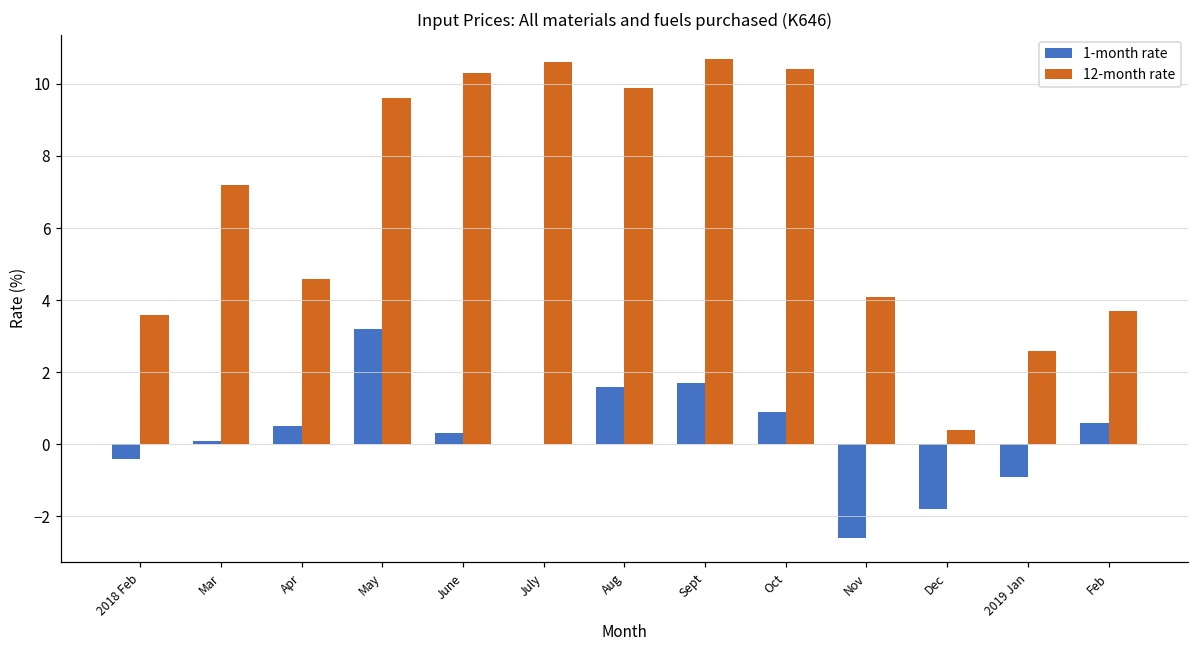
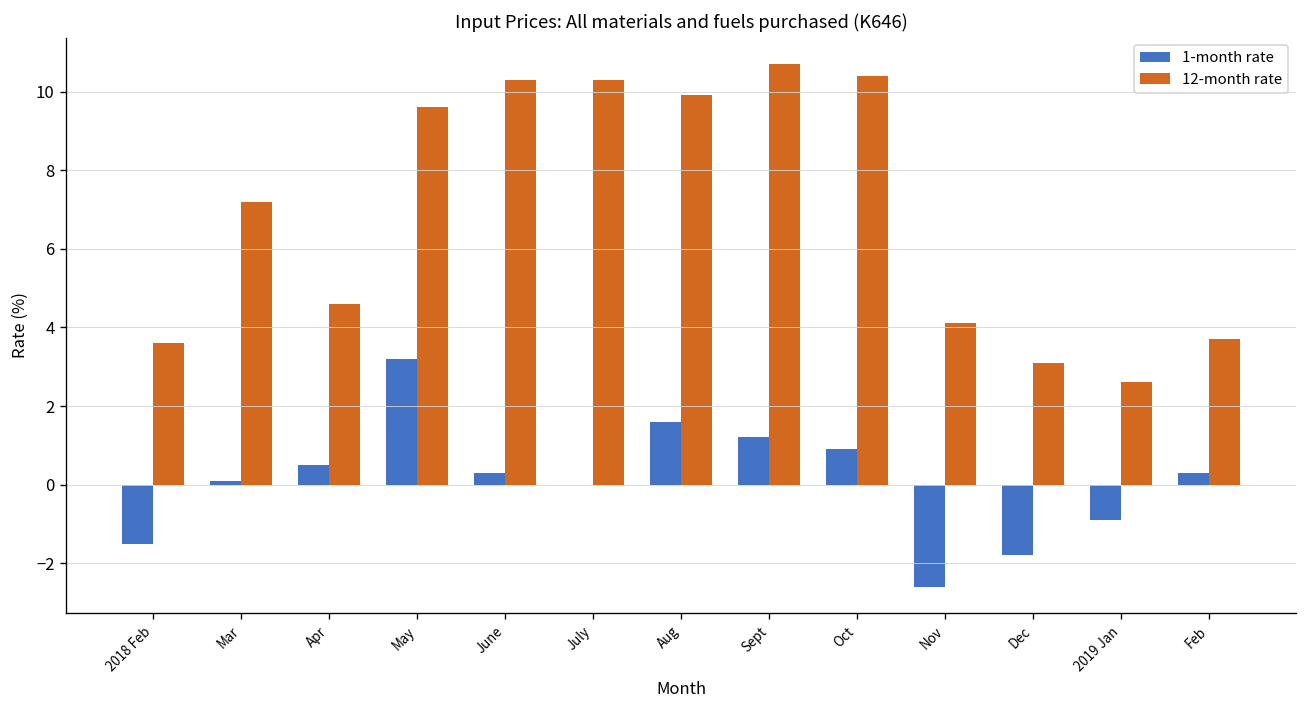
  {
    "1-month rate": {
-     "2018 Feb": -0.4,
+     "2018 Feb": -1.5,
      "Mar": 0.1,
      "Apr": 0.5,
      "May": 3.2,
      "June": 0.3,
      "July": 0.0,
      "Aug": 1.6,
-     "Sept": 1.7,
+     "Sept": 1.2,
      "Oct": 0.9,
      "Nov": -2.6,
      "Dec": -1.8,
      "2019 Jan": -0.9,
-     "Feb": 0.6
+     "Feb": 0.3
    },
    "12-month rate": {
      "2018 Feb": 3.6,
      "Mar": 7.2,
      "Apr": 4.6,
      "May": 9.6,
      "June": 10.3,
-     "July": 10.6,
+     "July": 10.3,
      "Aug": 9.9,
      "Sept": 10.7,
      "Oct": 10.4,
      "Nov": 4.1,
-     "Dec": 0.4,
+     "Dec": 3.1,
      "2019 Jan": 2.6,
      "Feb": 3.7
    }
  }
